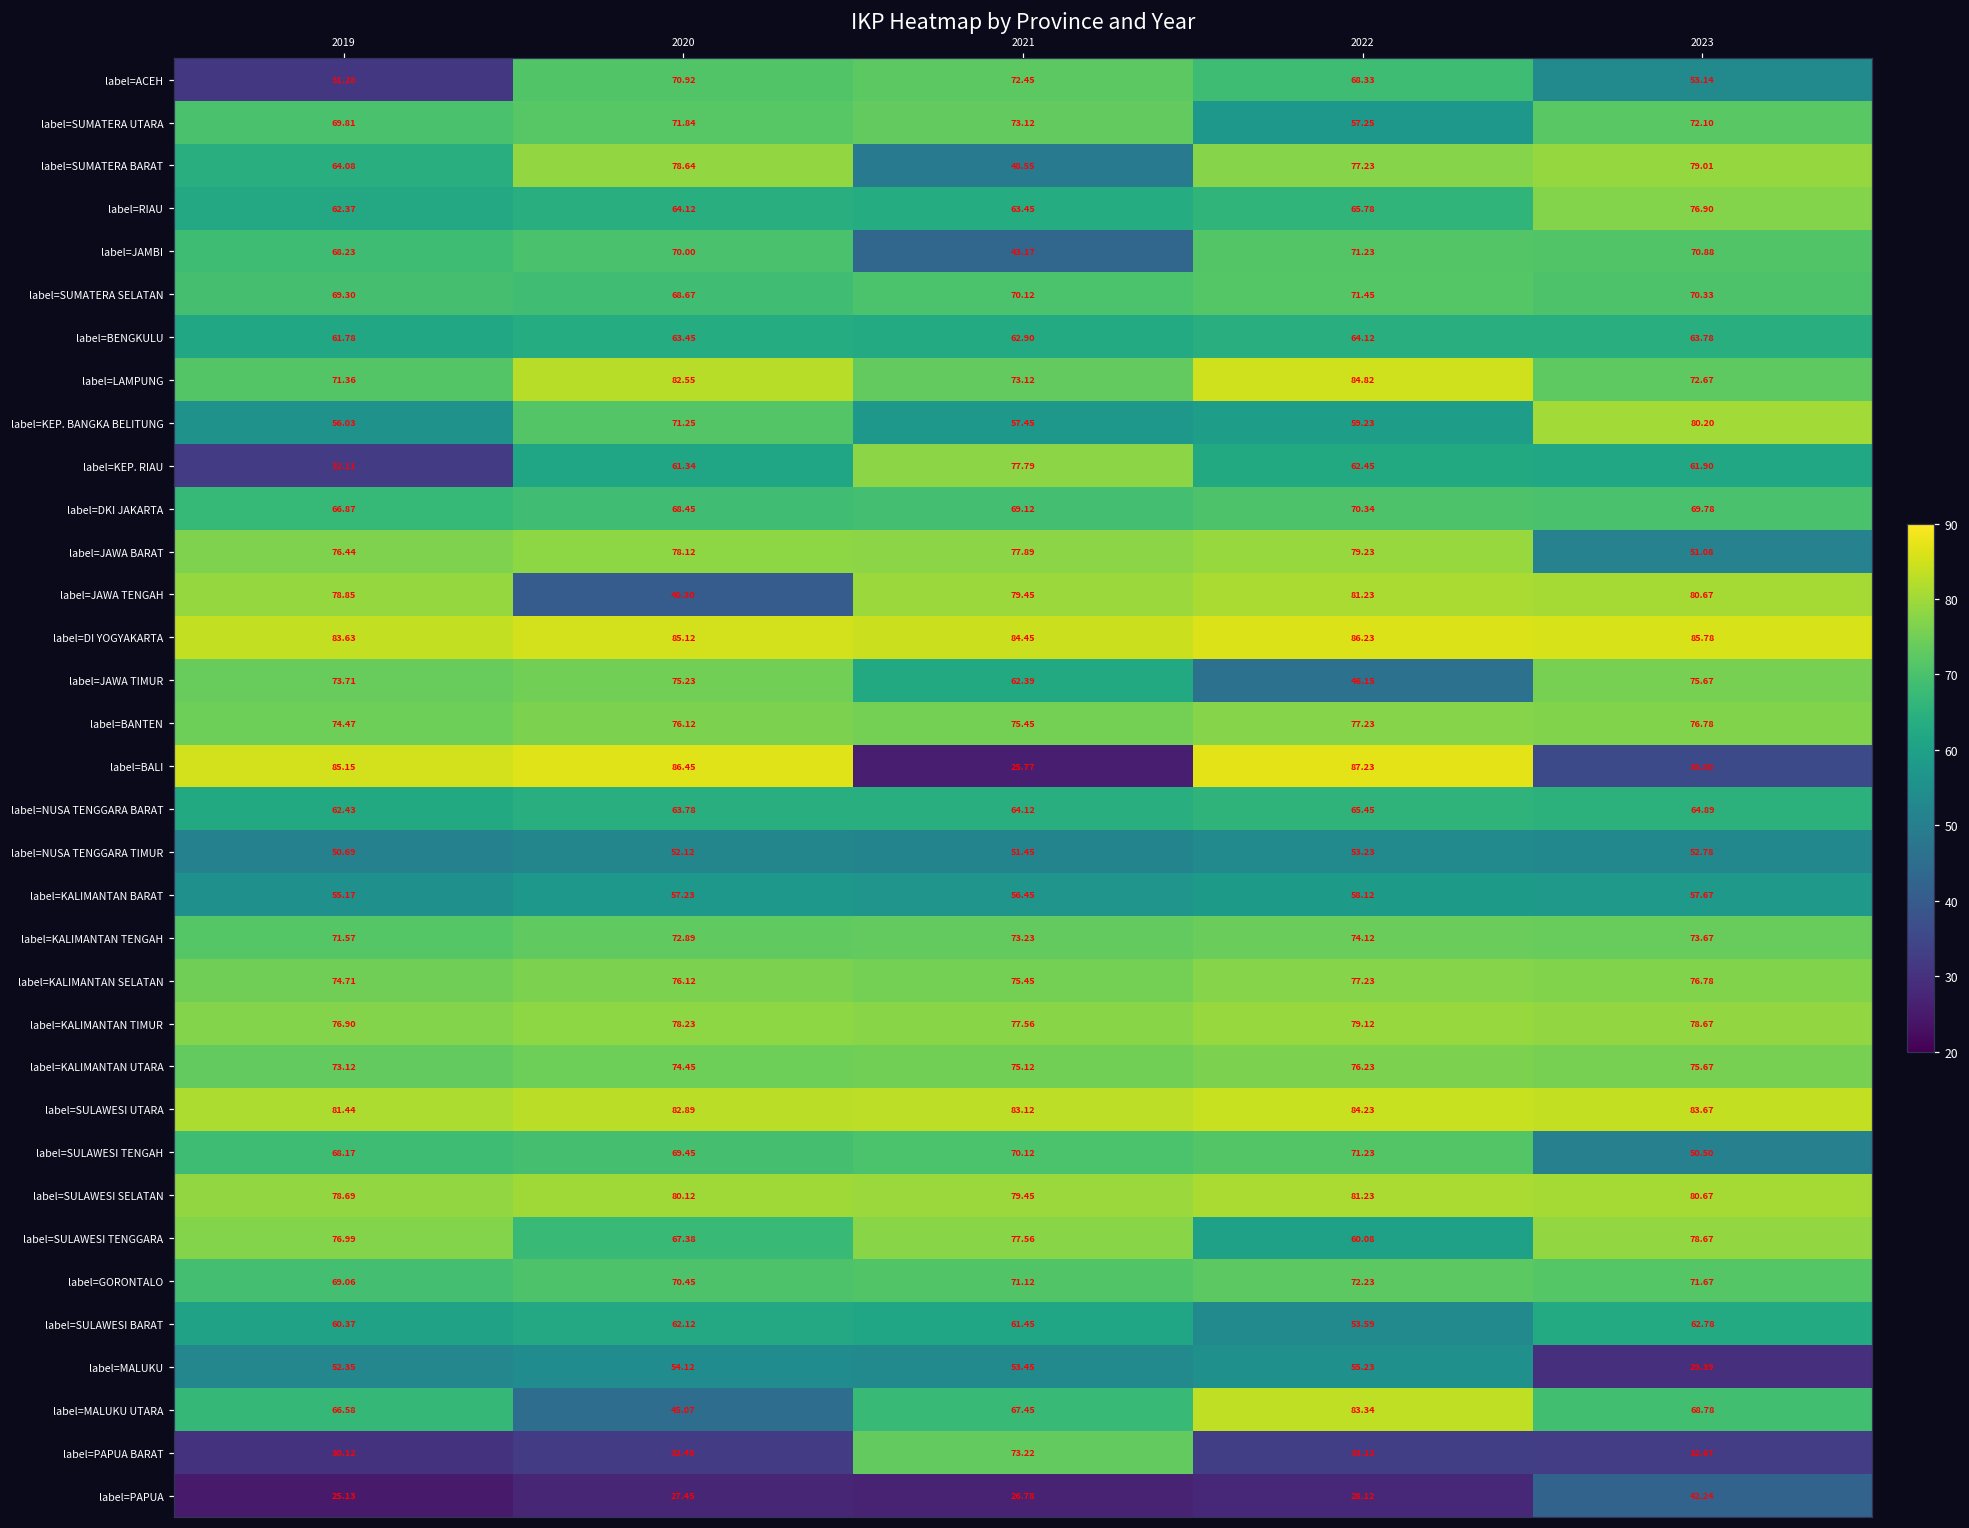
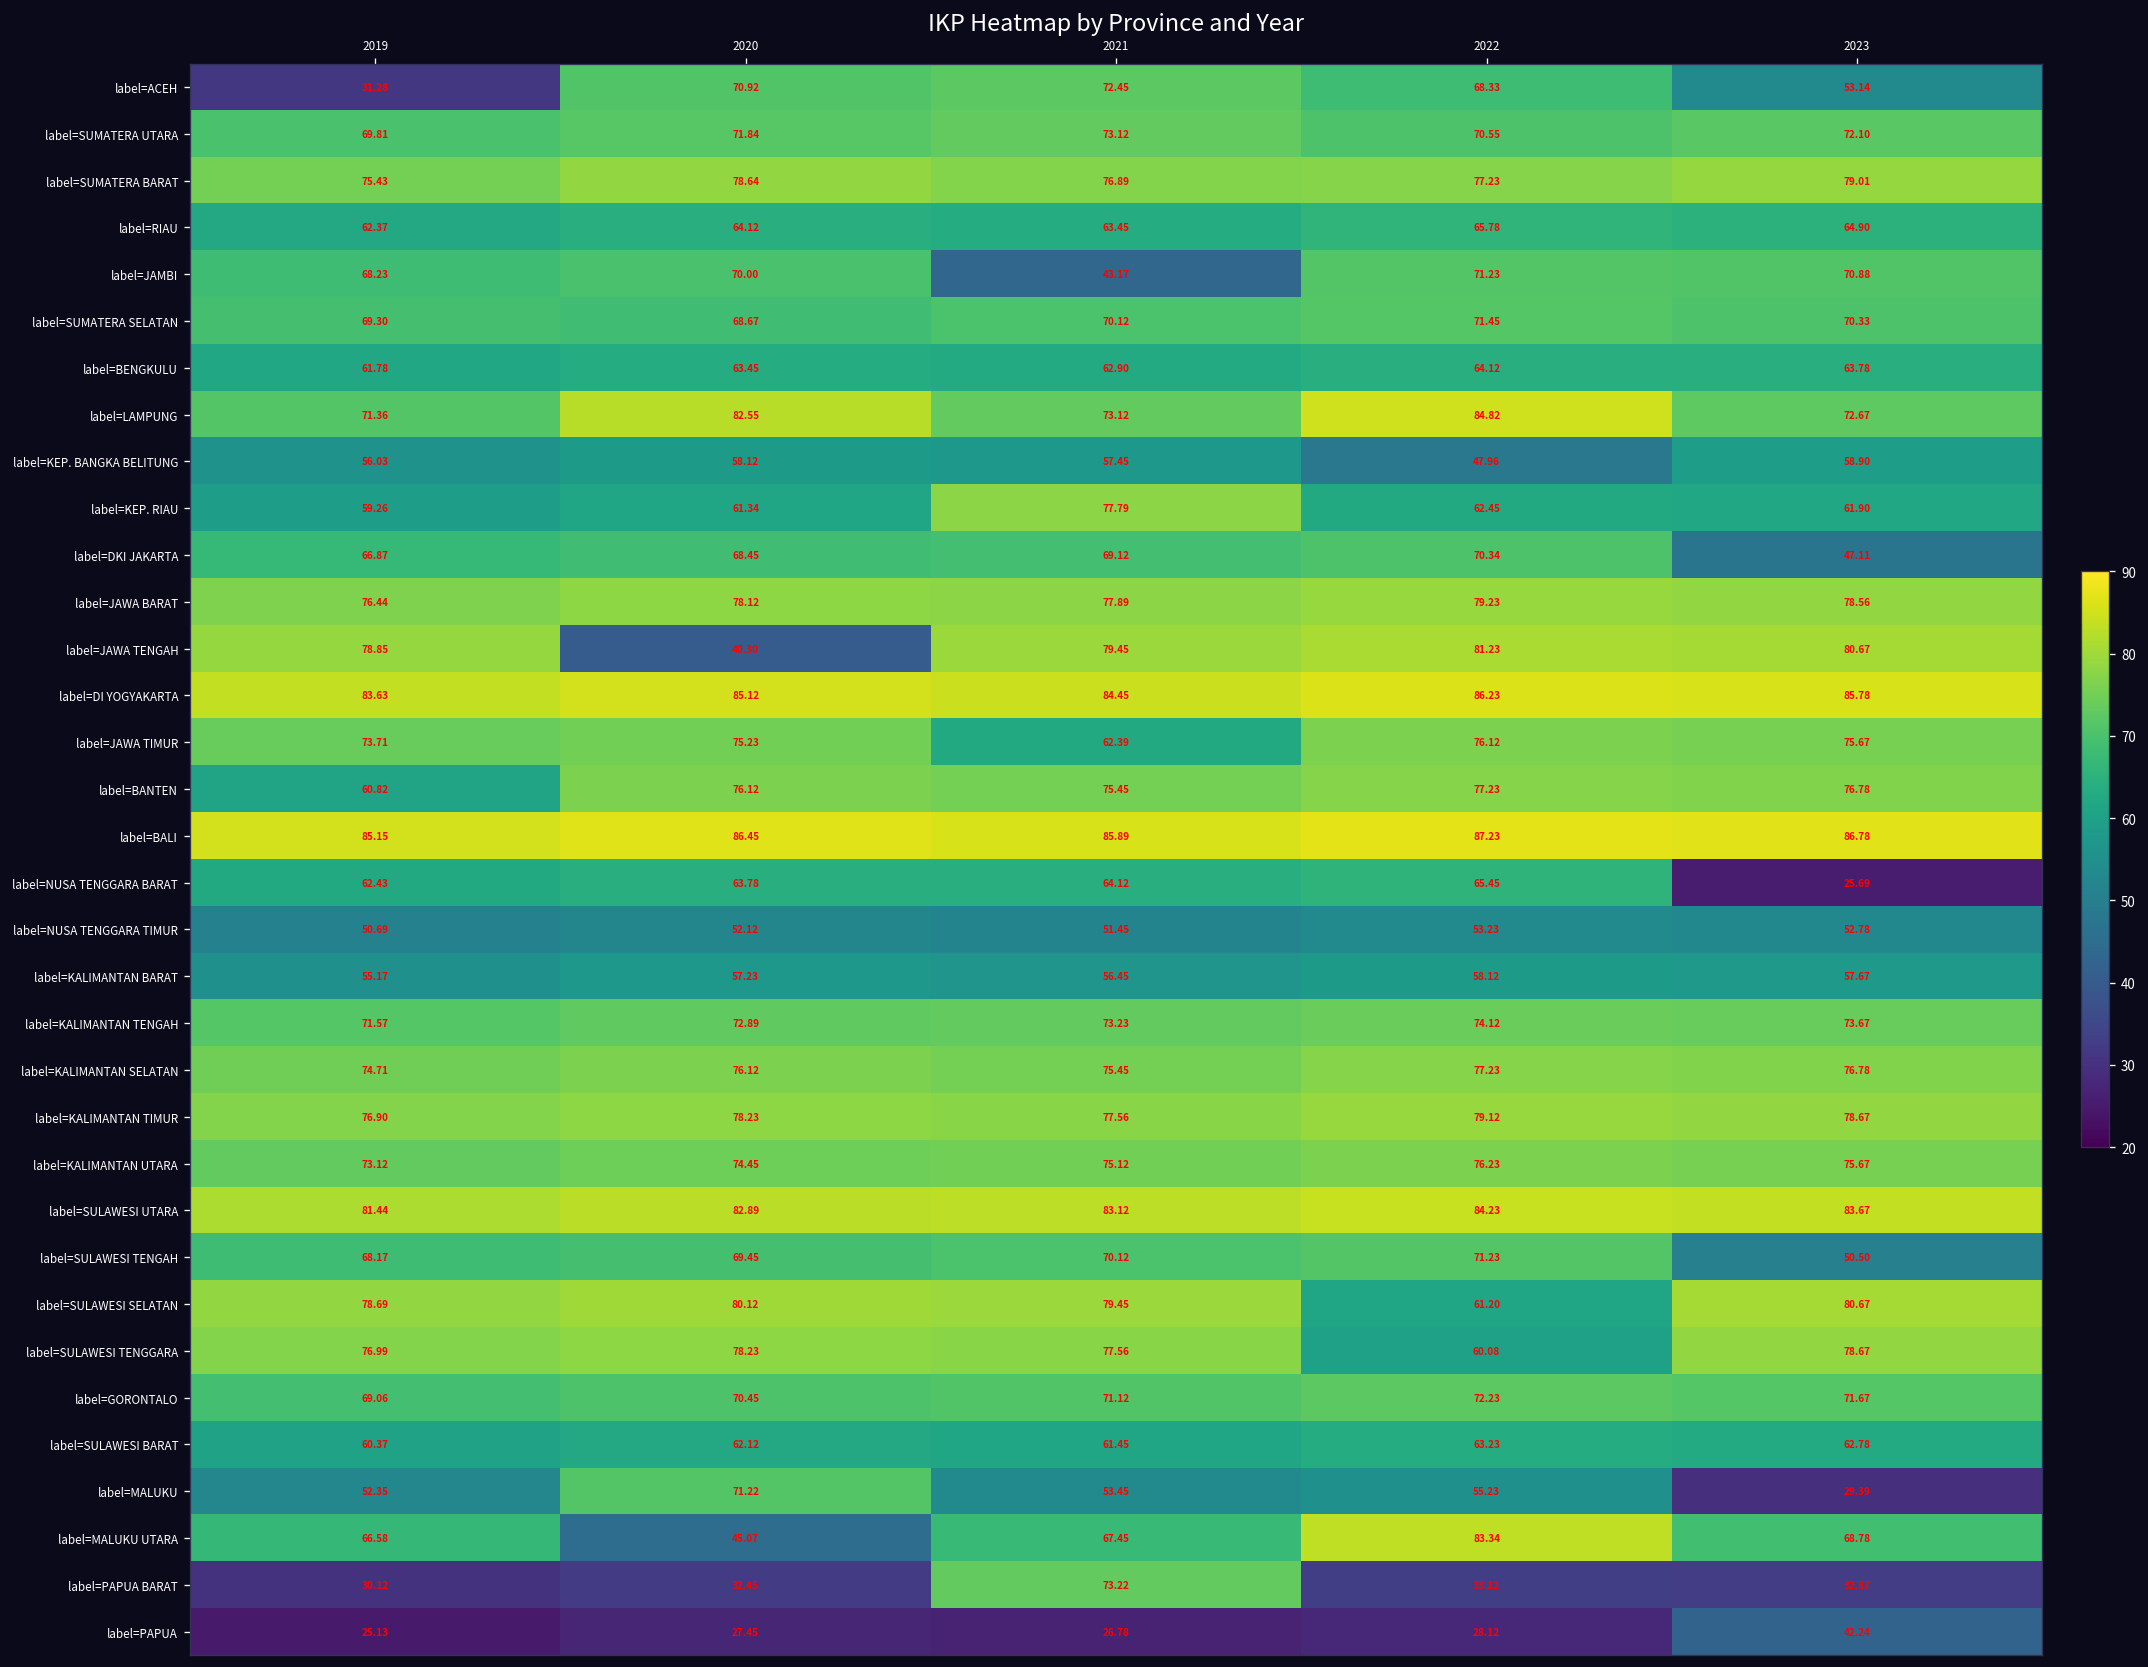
  {
    "label=ACEH": {
      "2019": 31.28,
      "2020": 70.92,
      "2021": 72.45,
      "2022": 68.33,
      "2023": 53.14
    },
    "label=SUMATERA UTARA": {
      "2019": 69.81,
      "2020": 71.84,
      "2021": 73.12,
-     "2022": 57.25,
+     "2022": 70.55,
      "2023": 72.10
    },
    "label=SUMATERA BARAT": {
-     "2019": 64.08,
+     "2019": 75.43,
      "2020": 78.64,
-     "2021": 48.55,
+     "2021": 76.89,
      "2022": 77.23,
      "2023": 79.01
    },
    "label=RIAU": {
      "2019": 62.37,
      "2020": 64.12,
      "2021": 63.45,
      "2022": 65.78,
-     "2023": 76.90
+     "2023": 64.90
    },
    "label=JAMBI": {
      "2019": 68.23,
      "2020": 70.00,
      "2021": 43.17,
      "2022": 71.23,
      "2023": 70.88
    },
    "label=SUMATERA SELATAN": {
      "2019": 69.30,
      "2020": 68.67,
      "2021": 70.12,
      "2022": 71.45,
      "2023": 70.33
    },
    "label=BENGKULU": {
      "2019": 61.78,
      "2020": 63.45,
      "2021": 62.90,
      "2022": 64.12,
      "2023": 63.78
    },
    "label=LAMPUNG": {
      "2019": 71.36,
      "2020": 82.55,
      "2021": 73.12,
      "2022": 84.82,
      "2023": 72.67
    },
    "label=KEP. BANGKA BELITUNG": {
      "2019": 56.03,
-     "2020": 71.25,
+     "2020": 58.12,
      "2021": 57.45,
-     "2022": 59.23,
-     "2023": 80.20
+     "2022": 47.96,
+     "2023": 58.90
    },
    "label=KEP. RIAU": {
-     "2019": 32.11,
+     "2019": 59.26,
      "2020": 61.34,
      "2021": 77.79,
      "2022": 62.45,
      "2023": 61.90
    },
    "label=DKI JAKARTA": {
      "2019": 66.87,
      "2020": 68.45,
      "2021": 69.12,
      "2022": 70.34,
-     "2023": 69.78
+     "2023": 47.11
    },
    "label=JAWA BARAT": {
      "2019": 76.44,
      "2020": 78.12,
      "2021": 77.89,
      "2022": 79.23,
-     "2023": 51.08
+     "2023": 78.56
    },
    "label=JAWA TENGAH": {
      "2019": 78.85,
      "2020": 40.30,
      "2021": 79.45,
      "2022": 81.23,
      "2023": 80.67
    },
    "label=DI YOGYAKARTA": {
      "2019": 83.63,
      "2020": 85.12,
      "2021": 84.45,
      "2022": 86.23,
      "2023": 85.78
    },
    "label=JAWA TIMUR": {
      "2019": 73.71,
      "2020": 75.23,
      "2021": 62.39,
-     "2022": 46.15,
+     "2022": 76.12,
      "2023": 75.67
    },
    "label=BANTEN": {
-     "2019": 74.47,
+     "2019": 60.82,
      "2020": 76.12,
      "2021": 75.45,
      "2022": 77.23,
      "2023": 76.78
    },
    "label=BALI": {
      "2019": 85.15,
      "2020": 86.45,
-     "2021": 25.77,
+     "2021": 85.89,
      "2022": 87.23,
-     "2023": 35.80
+     "2023": 86.78
    },
    "label=NUSA TENGGARA BARAT": {
      "2019": 62.43,
      "2020": 63.78,
      "2021": 64.12,
      "2022": 65.45,
-     "2023": 64.89
+     "2023": 25.69
    },
    "label=NUSA TENGGARA TIMUR": {
      "2019": 50.69,
      "2020": 52.12,
      "2021": 51.45,
      "2022": 53.23,
      "2023": 52.78
    },
    "label=KALIMANTAN BARAT": {
      "2019": 55.17,
      "2020": 57.23,
      "2021": 56.45,
      "2022": 58.12,
      "2023": 57.67
    },
    "label=KALIMANTAN TENGAH": {
      "2019": 71.57,
      "2020": 72.89,
      "2021": 73.23,
      "2022": 74.12,
      "2023": 73.67
    },
    "label=KALIMANTAN SELATAN": {
      "2019": 74.71,
      "2020": 76.12,
      "2021": 75.45,
      "2022": 77.23,
      "2023": 76.78
    },
    "label=KALIMANTAN TIMUR": {
      "2019": 76.90,
      "2020": 78.23,
      "2021": 77.56,
      "2022": 79.12,
      "2023": 78.67
    },
    "label=KALIMANTAN UTARA": {
      "2019": 73.12,
      "2020": 74.45,
      "2021": 75.12,
      "2022": 76.23,
      "2023": 75.67
    },
    "label=SULAWESI UTARA": {
      "2019": 81.44,
      "2020": 82.89,
      "2021": 83.12,
      "2022": 84.23,
      "2023": 83.67
    },
    "label=SULAWESI TENGAH": {
      "2019": 68.17,
      "2020": 69.45,
      "2021": 70.12,
      "2022": 71.23,
      "2023": 50.50
    },
    "label=SULAWESI SELATAN": {
      "2019": 78.69,
      "2020": 80.12,
      "2021": 79.45,
-     "2022": 81.23,
+     "2022": 61.20,
      "2023": 80.67
    },
    "label=SULAWESI TENGGARA": {
      "2019": 76.99,
-     "2020": 67.38,
+     "2020": 78.23,
      "2021": 77.56,
      "2022": 60.08,
      "2023": 78.67
    },
    "label=GORONTALO": {
      "2019": 69.06,
      "2020": 70.45,
      "2021": 71.12,
      "2022": 72.23,
      "2023": 71.67
    },
    "label=SULAWESI BARAT": {
      "2019": 60.37,
      "2020": 62.12,
      "2021": 61.45,
-     "2022": 53.59,
+     "2022": 63.23,
      "2023": 62.78
    },
    "label=MALUKU": {
      "2019": 52.35,
-     "2020": 54.12,
+     "2020": 71.22,
      "2021": 53.45,
      "2022": 55.23,
      "2023": 29.39
    },
    "label=MALUKU UTARA": {
      "2019": 66.58,
      "2020": 45.07,
      "2021": 67.45,
      "2022": 83.34,
      "2023": 68.78
    },
    "label=PAPUA BARAT": {
      "2019": 30.12,
      "2020": 32.45,
      "2021": 73.22,
      "2022": 33.12,
      "2023": 32.67
    },
    "label=PAPUA": {
      "2019": 25.13,
      "2020": 27.45,
      "2021": 26.78,
      "2022": 28.12,
      "2023": 42.24
    }
  }
